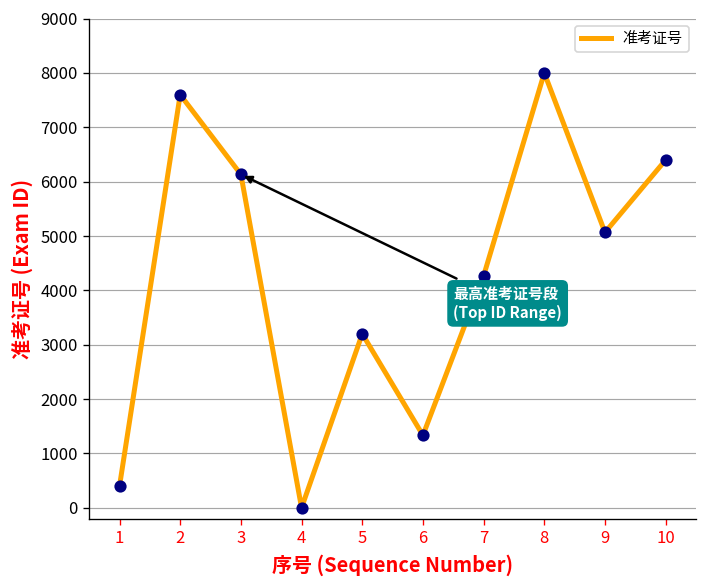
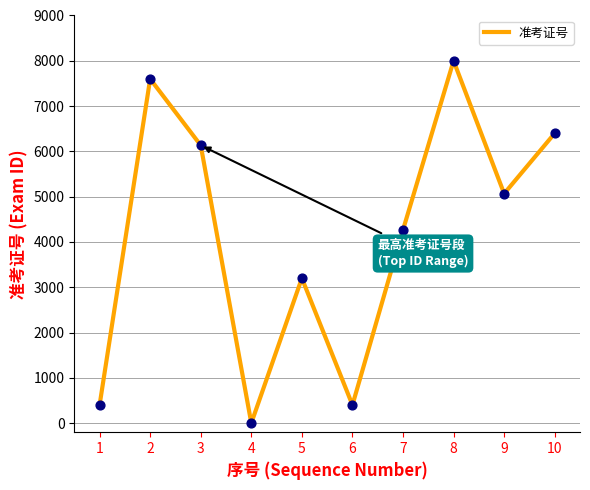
  {
    "1": 400,
    "2": 7600,
    "3": 6100,
    "4": 0,
    "5": 3200,
-   "6": 1300,
+   "6": 400,
    "7": 4300,
    "8": 8000,
    "9": 5100,
    "10": 6400
  }
